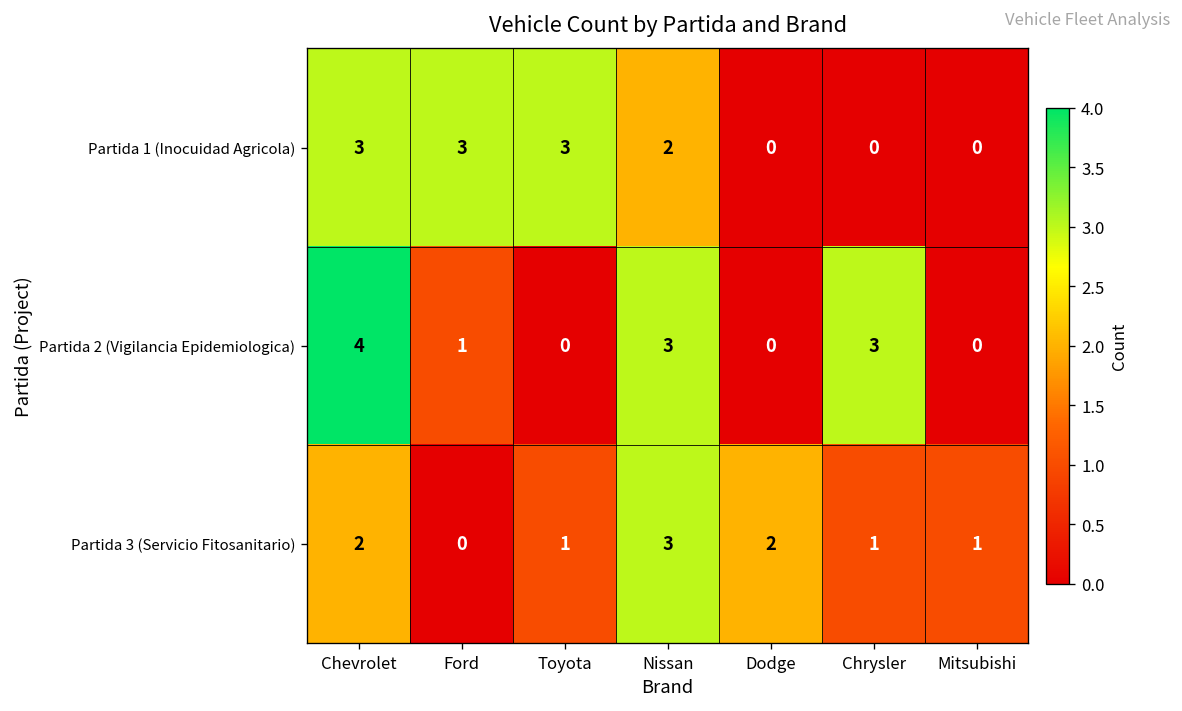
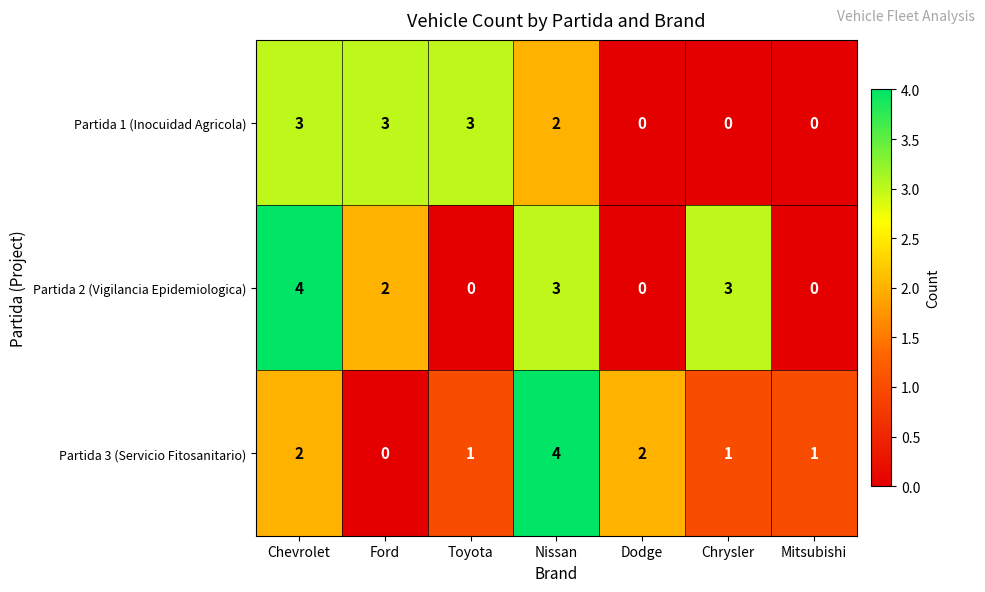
  {
    "Partida 1 (Inocuidad Agricola)": {
      "Chevrolet": 3,
      "Ford": 3,
      "Toyota": 3,
      "Nissan": 2,
      "Dodge": 0,
      "Chrysler": 0,
      "Mitsubishi": 0
    },
    "Partida 2 (Vigilancia Epidemiologica)": {
      "Chevrolet": 4,
-     "Ford": 1,
+     "Ford": 2,
      "Toyota": 0,
      "Nissan": 3,
      "Dodge": 0,
      "Chrysler": 3,
      "Mitsubishi": 0
    },
    "Partida 3 (Servicio Fitosanitario)": {
      "Chevrolet": 2,
      "Ford": 0,
      "Toyota": 1,
-     "Nissan": 3,
+     "Nissan": 4,
      "Dodge": 2,
      "Chrysler": 1,
      "Mitsubishi": 1
    }
  }
